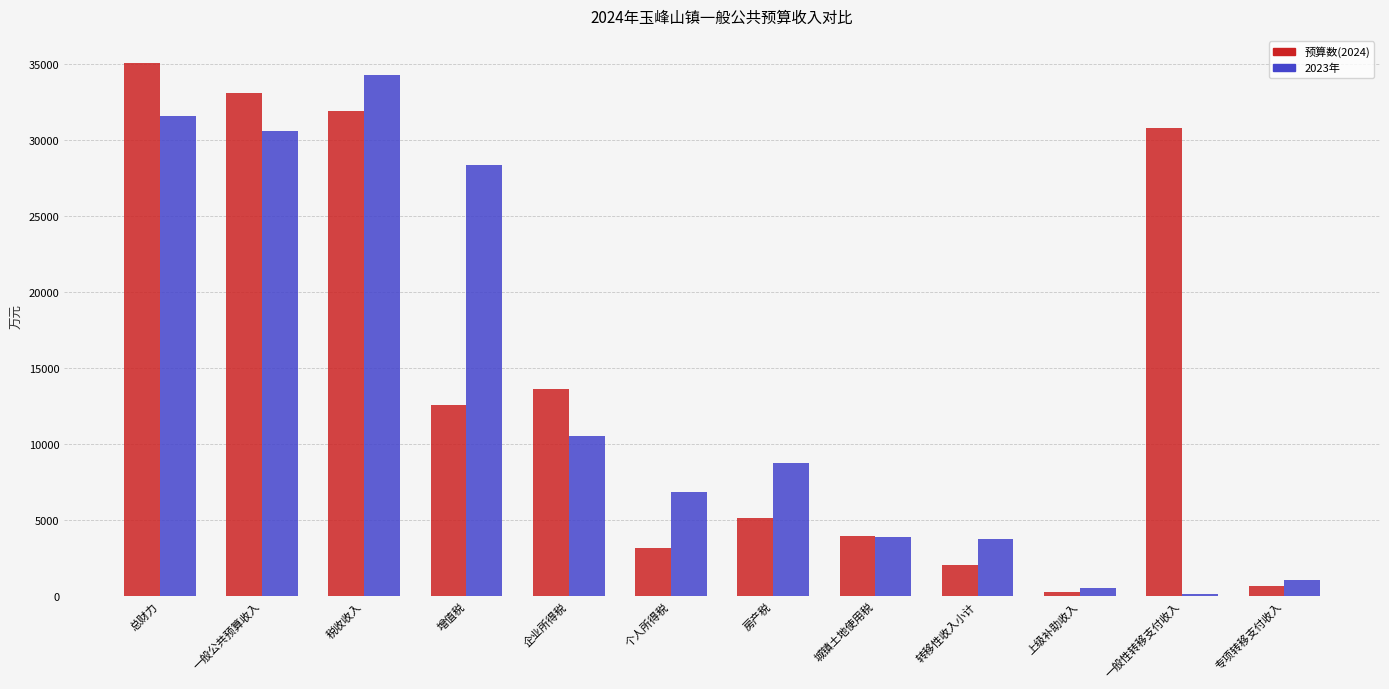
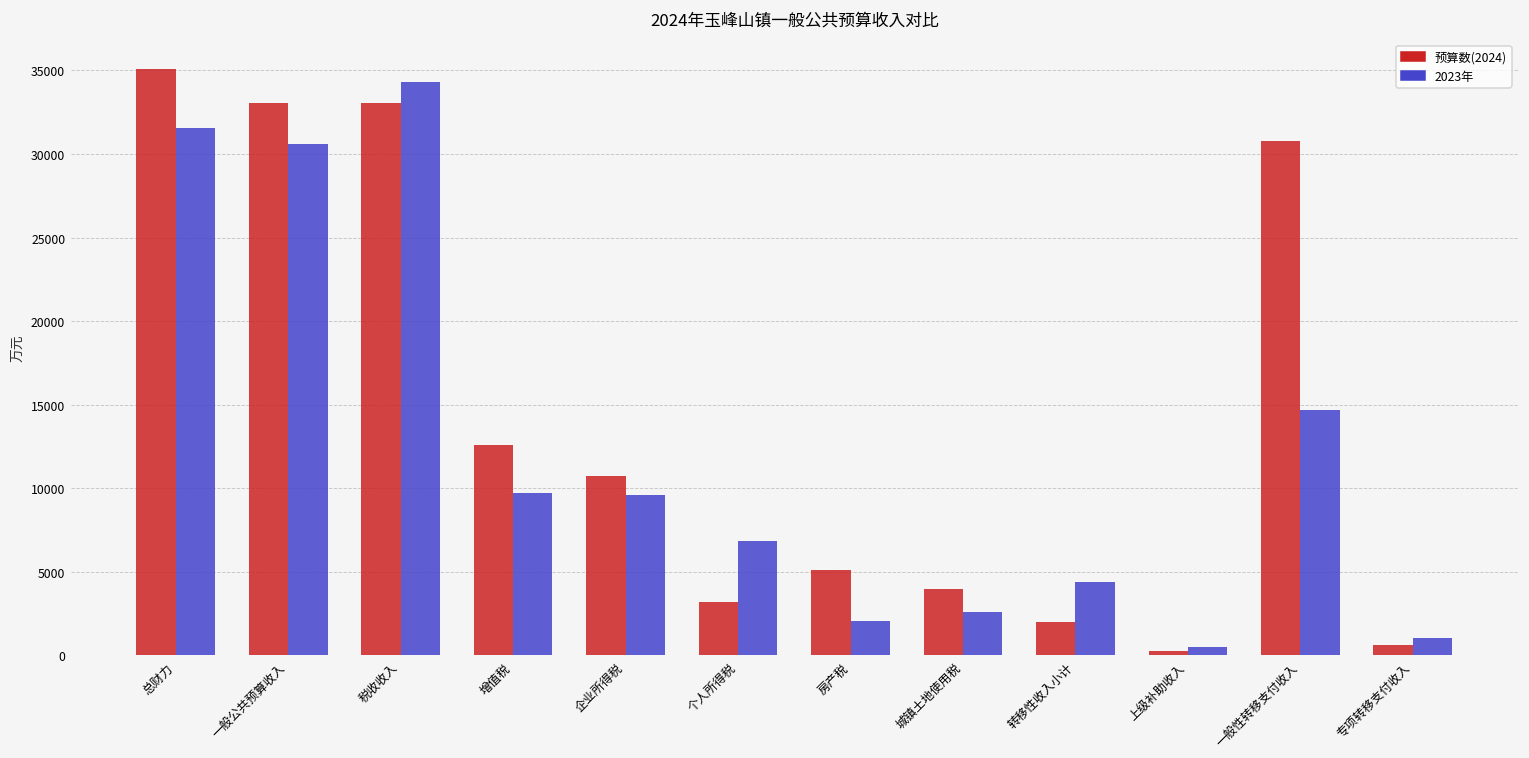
  {
    "预算数(2024)": {
      "总财力": 35100,
      "一般公共预算收入": 33100,
-     "税收收入": 31900,
+     "税收收入": 33100,
      "增值税": 12600,
-     "企业所得税": 13600,
+     "企业所得税": 10700,
      "个人所得税": 3200,
      "房产税": 5100,
      "城镇土地使用税": 4000,
      "转移性收入小计": 2000,
      "上级补助收入": 300,
      "一般性转移支付收入": 30800,
      "专项转移支付收入": 600
    },
    "2023年": {
      "总财力": 31500,
      "一般公共预算收入": 30600,
      "税收收入": 34300,
-     "增值税": 28400,
-     "企业所得税": 10500,
+     "增值税": 9700,
+     "企业所得税": 9600,
      "个人所得税": 6900,
-     "房产税": 8700,
-     "城镇土地使用税": 3900,
-     "转移性收入小计": 3700,
+     "房产税": 2000,
+     "城镇土地使用税": 2600,
+     "转移性收入小计": 4400,
      "上级补助收入": 500,
-     "一般性转移支付收入": 100,
+     "一般性转移支付收入": 14700,
      "专项转移支付收入": 1100
    }
  }
